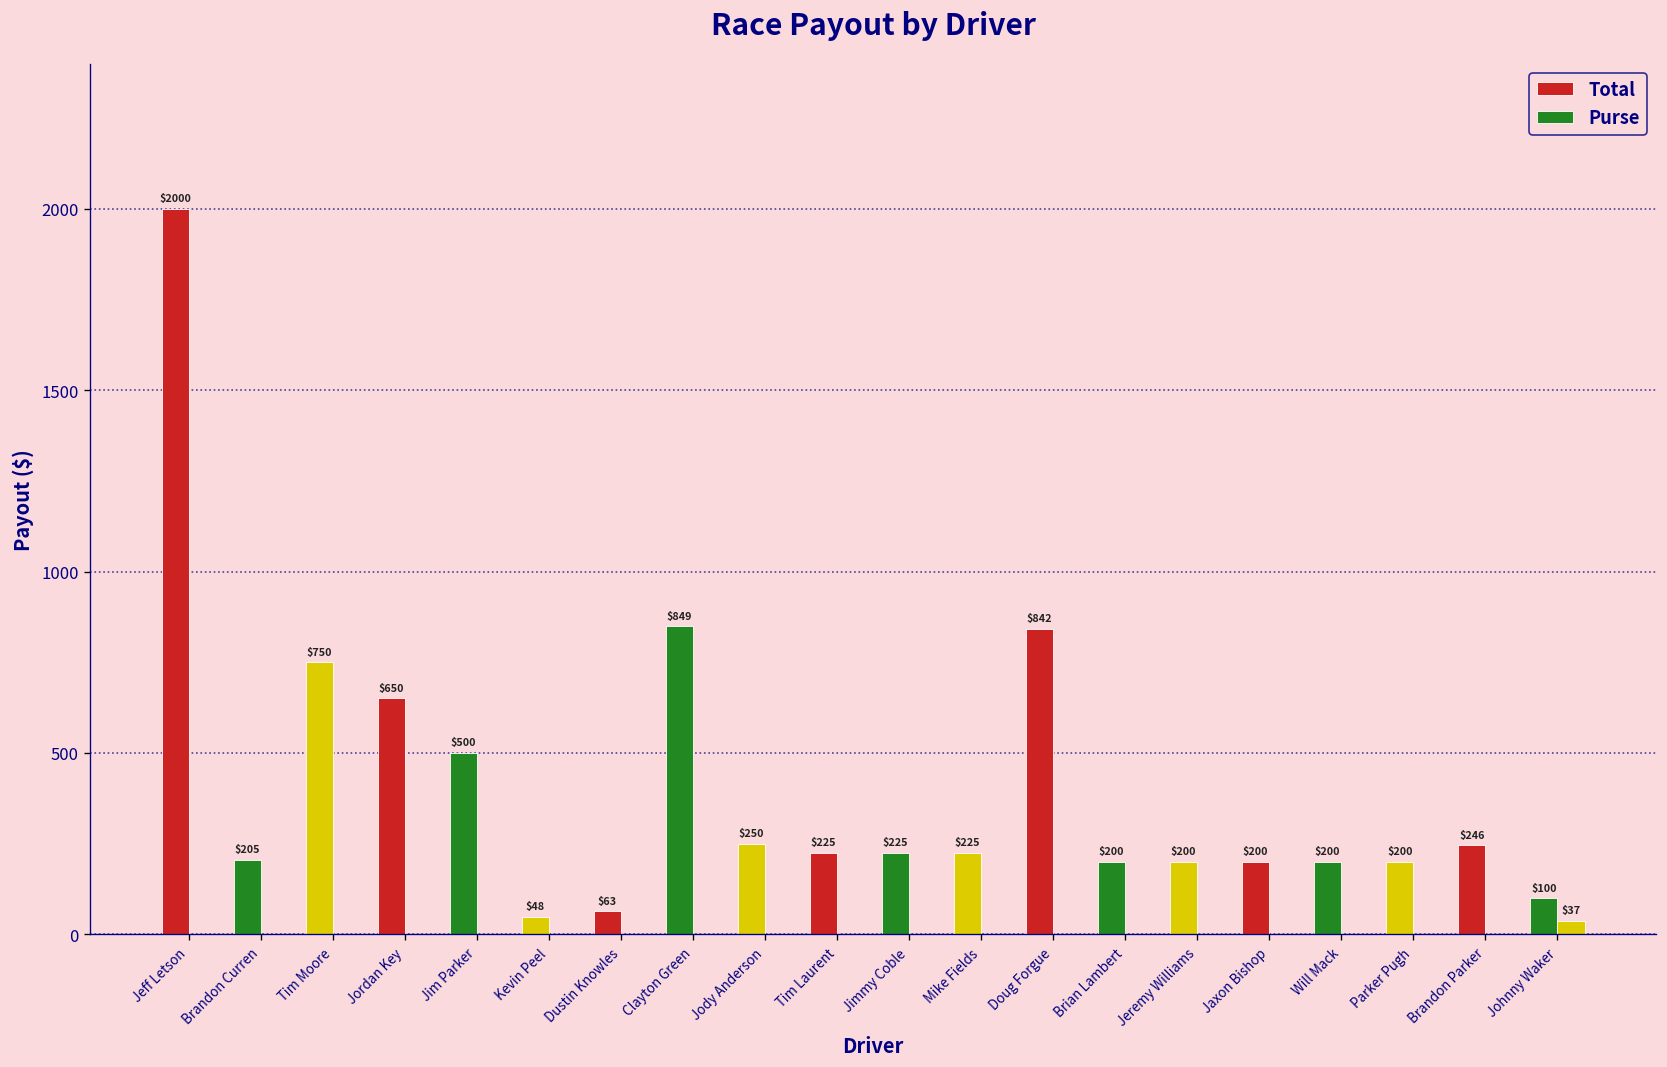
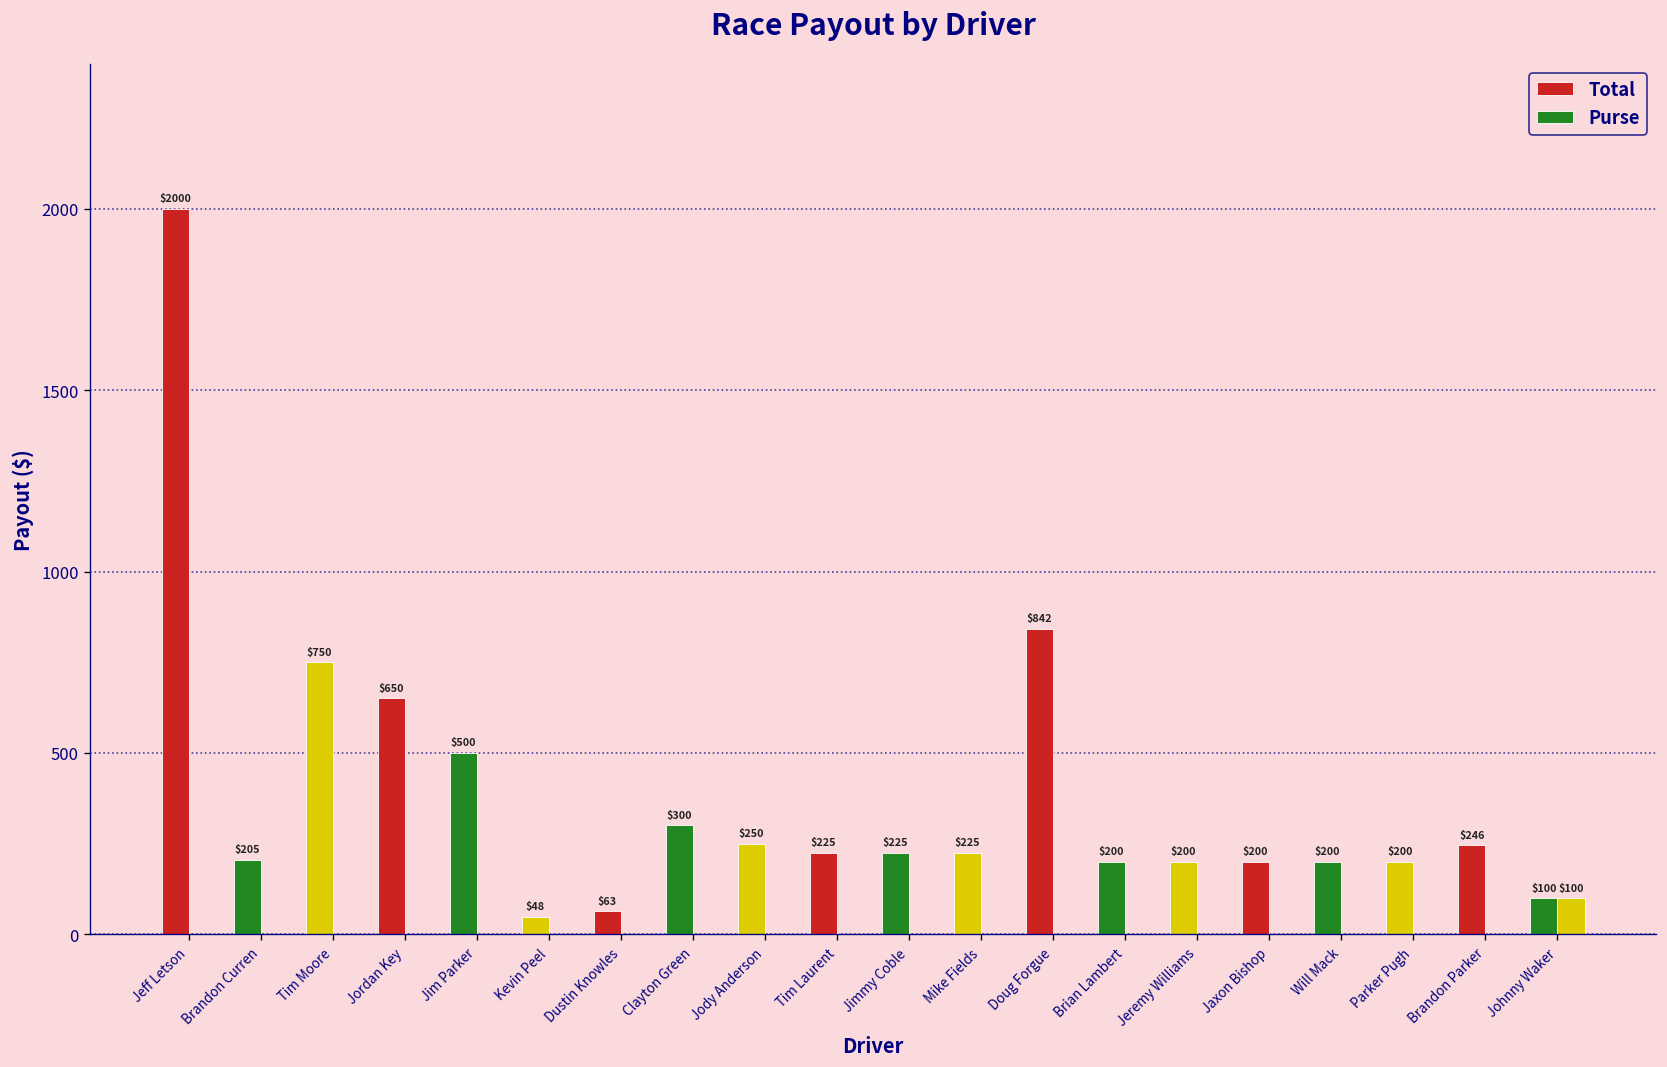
  {
    "Total": {
      "Jeff Letson": "$2000",
      "Brandon Curren": "$205",
      "Tim Moore": "$750",
      "Jordan Key": "$650",
      "Jim Parker": "$500",
      "Kevin Peel": "$48",
      "Dustin Knowles": "$63",
-     "Clayton Green": "$849",
+     "Clayton Green": "$300",
      "Jody Anderson": "$250",
      "Tim Laurent": "$225",
      "Jimmy Coble": "$225",
      "Mike Fields": "$225",
      "Doug Forgue": "$842",
      "Brian Lambert": "$200",
      "Jeremy Williams": "$200",
      "Jaxon Bishop": "$200",
      "Will Mack": "$200",
      "Parker Pugh": "$200",
      "Brandon Parker": "$246",
      "Johnny Waker": "$100"
    },
    "Purse": {
-     "Johnny Waker": "$37"
+     "Johnny Waker": "$100"
    }
  }
